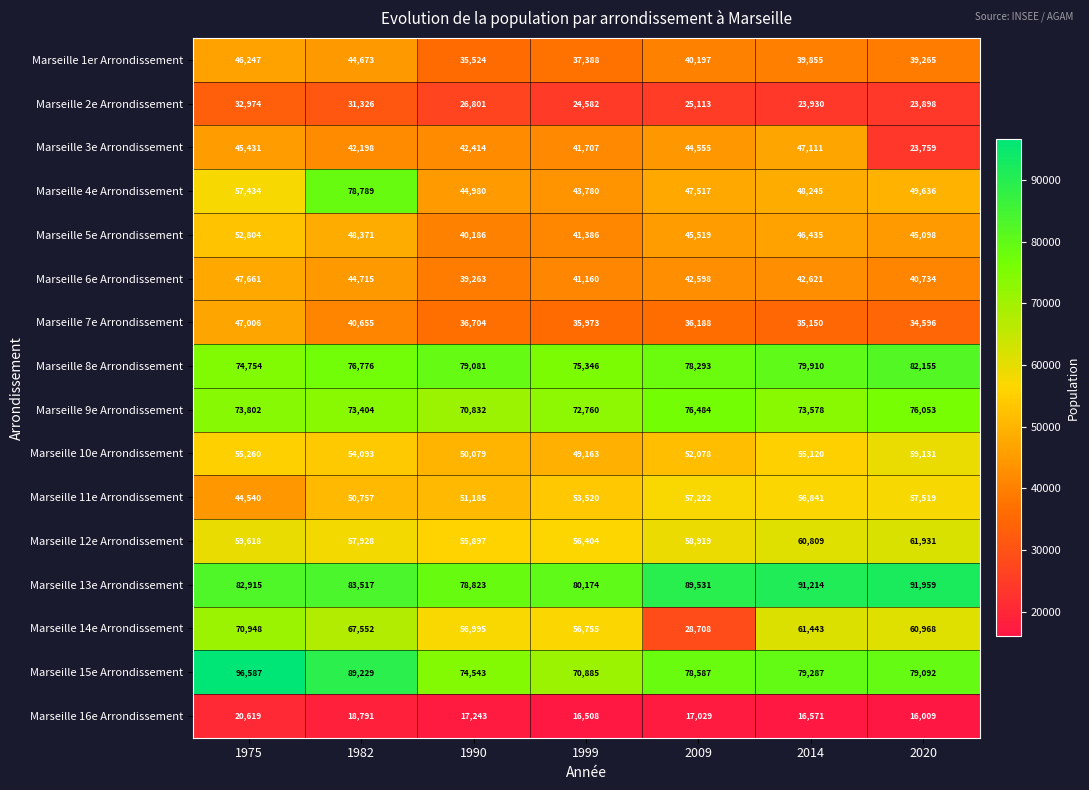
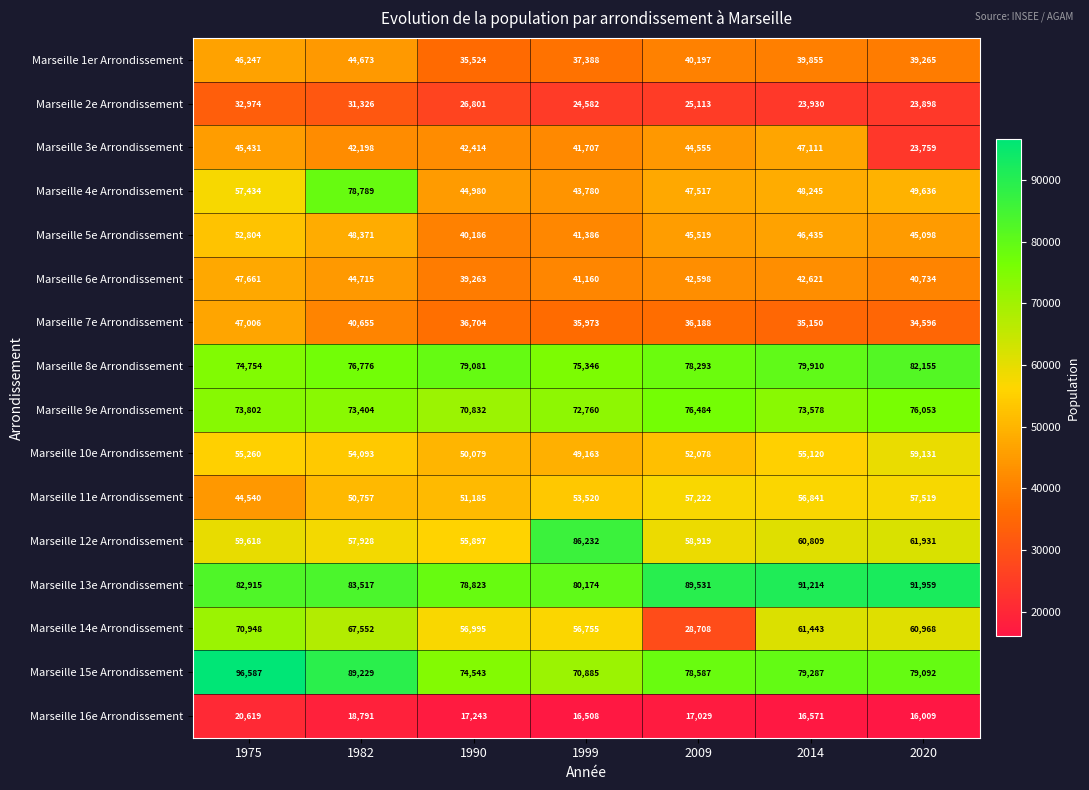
  {
    "Marseille 1er Arrondissement": {
      "1975": "46,247",
      "1982": "44,673",
      "1990": "35,524",
      "1999": "37,388",
      "2009": "40,197",
      "2014": "39,855",
      "2020": "39,265"
    },
    "Marseille 2e Arrondissement": {
      "1975": "32,974",
      "1982": "31,326",
      "1990": "26,801",
      "1999": "24,582",
      "2009": "25,113",
      "2014": "23,930",
      "2020": "23,898"
    },
    "Marseille 3e Arrondissement": {
      "1975": "45,431",
      "1982": "42,198",
      "1990": "42,414",
      "1999": "41,707",
      "2009": "44,555",
      "2014": "47,111",
      "2020": "23,759"
    },
    "Marseille 4e Arrondissement": {
      "1975": "57,434",
      "1982": "78,789",
      "1990": "44,980",
      "1999": "43,780",
      "2009": "47,517",
      "2014": "48,245",
      "2020": "49,636"
    },
    "Marseille 5e Arrondissement": {
      "1975": "52,804",
      "1982": "48,371",
      "1990": "40,186",
      "1999": "41,386",
      "2009": "45,519",
      "2014": "46,435",
      "2020": "45,098"
    },
    "Marseille 6e Arrondissement": {
      "1975": "47,661",
      "1982": "44,715",
      "1990": "39,263",
      "1999": "41,160",
      "2009": "42,598",
      "2014": "42,621",
      "2020": "40,734"
    },
    "Marseille 7e Arrondissement": {
      "1975": "47,006",
      "1982": "40,655",
      "1990": "36,704",
      "1999": "35,973",
      "2009": "36,188",
      "2014": "35,150",
      "2020": "34,596"
    },
    "Marseille 8e Arrondissement": {
      "1975": "74,754",
      "1982": "76,776",
      "1990": "79,081",
      "1999": "75,346",
      "2009": "78,293",
      "2014": "79,910",
      "2020": "82,155"
    },
    "Marseille 9e Arrondissement": {
      "1975": "73,802",
      "1982": "73,404",
      "1990": "70,832",
      "1999": "72,760",
      "2009": "76,484",
      "2014": "73,578",
      "2020": "76,053"
    },
    "Marseille 10e Arrondissement": {
      "1975": "55,260",
      "1982": "54,093",
      "1990": "50,079",
      "1999": "49,163",
      "2009": "52,078",
      "2014": "55,120",
      "2020": "59,131"
    },
    "Marseille 11e Arrondissement": {
      "1975": "44,540",
      "1982": "50,757",
      "1990": "51,185",
      "1999": "53,520",
      "2009": "57,222",
      "2014": "56,841",
      "2020": "57,519"
    },
    "Marseille 12e Arrondissement": {
      "1975": "59,618",
      "1982": "57,928",
      "1990": "55,897",
-     "1999": "56,404",
+     "1999": "86,232",
      "2009": "58,919",
      "2014": "60,809",
      "2020": "61,931"
    },
    "Marseille 13e Arrondissement": {
      "1975": "82,915",
      "1982": "83,517",
      "1990": "78,823",
      "1999": "80,174",
      "2009": "89,531",
      "2014": "91,214",
      "2020": "91,959"
    },
    "Marseille 14e Arrondissement": {
      "1975": "70,948",
      "1982": "67,552",
      "1990": "56,995",
      "1999": "56,755",
      "2009": "28,708",
      "2014": "61,443",
      "2020": "60,968"
    },
    "Marseille 15e Arrondissement": {
      "1975": "96,587",
      "1982": "89,229",
      "1990": "74,543",
      "1999": "70,885",
      "2009": "78,587",
      "2014": "79,287",
      "2020": "79,092"
    },
    "Marseille 16e Arrondissement": {
      "1975": "20,619",
      "1982": "18,791",
      "1990": "17,243",
      "1999": "16,508",
      "2009": "17,029",
      "2014": "16,571",
      "2020": "16,009"
    }
  }
